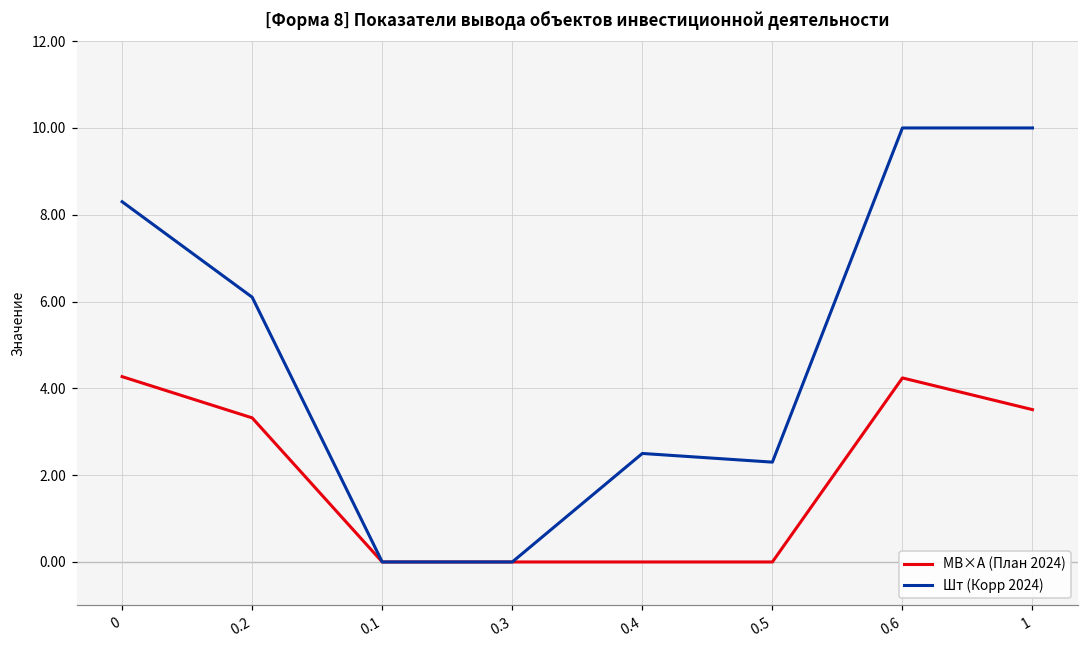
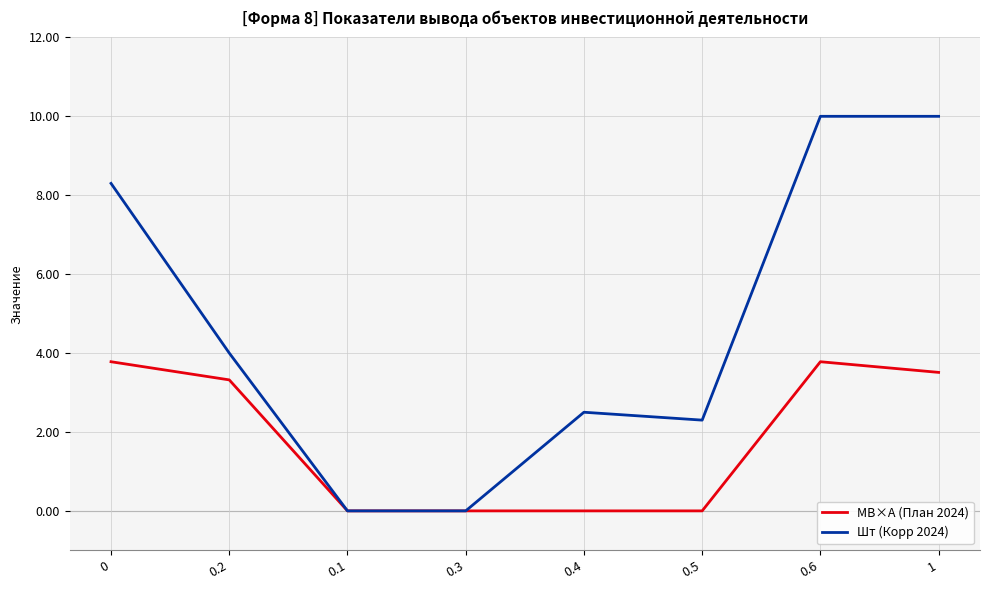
  {
    "МВ×А (План 2024)": {
-     "0": 4.3,
+     "0": 3.8,
      "0.2": 3.3,
      "0.4": 0.0,
      "0.5": 0.0,
-     "0.6": 4.2,
+     "0.6": 3.8,
      "1": 3.5
    },
    "Шт (Корр 2024)": {
      "0": 8.3,
-     "0.2": 6.1,
+     "0.2": 4.0,
      "0.4": 2.5,
      "0.5": 2.3,
      "0.6": 10.0,
      "1": 10.0
    }
  }
